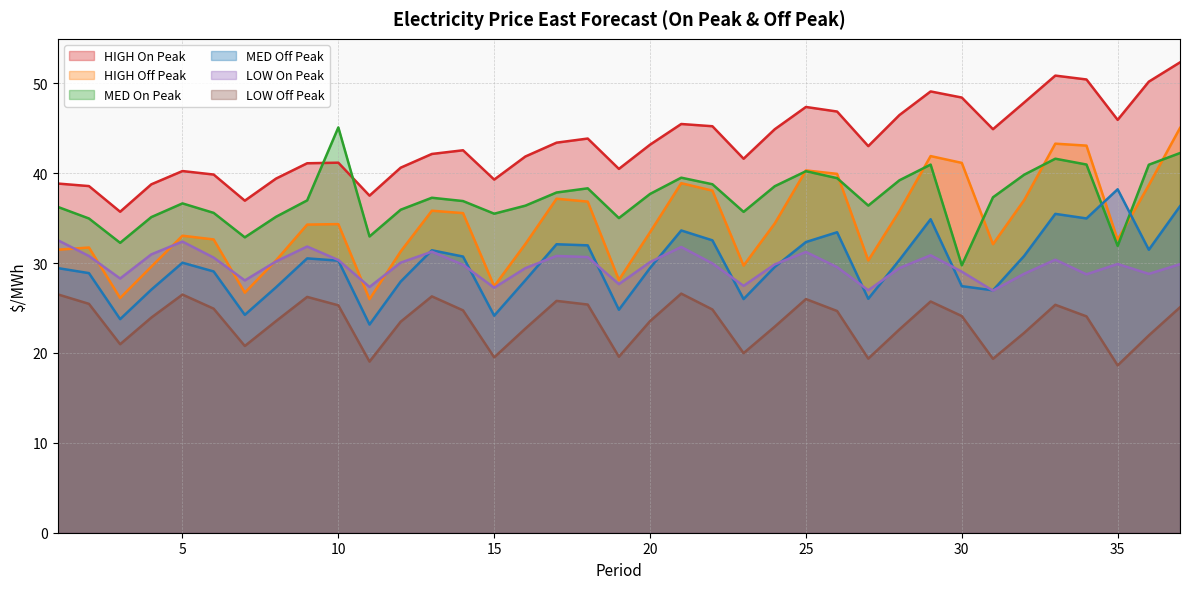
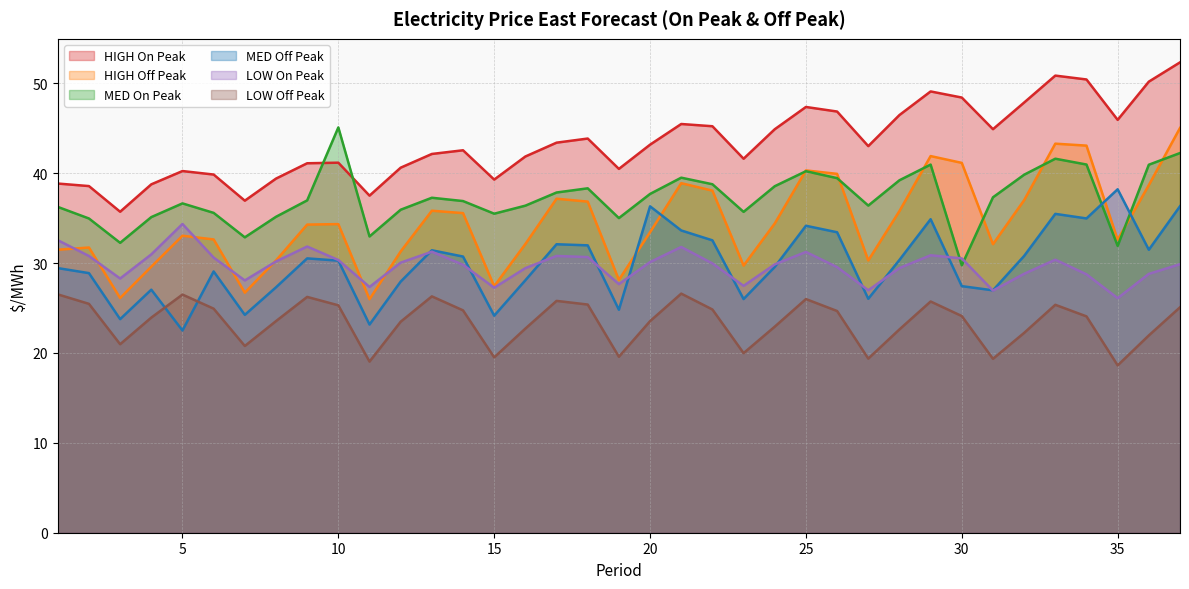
  {
    "MED On Peak": {
      "5": 37,
      "10": 45,
      "15": 36,
      "20": 38,
      "30": 30,
      "35": 32
    },
    "MED Off Peak": {
-     "5": 30,
+     "5": 23,
      "15": 24,
-     "20": 29,
-     "25": 32,
+     "20": 36,
+     "25": 34,
      "30": 27,
      "35": 38
    },
    "LOW On Peak": {
-     "5": 32,
+     "5": 34,
      "20": 30,
      "25": 31,
-     "30": 29,
-     "35": 30
+     "30": 31,
+     "35": 26
    }
  }
